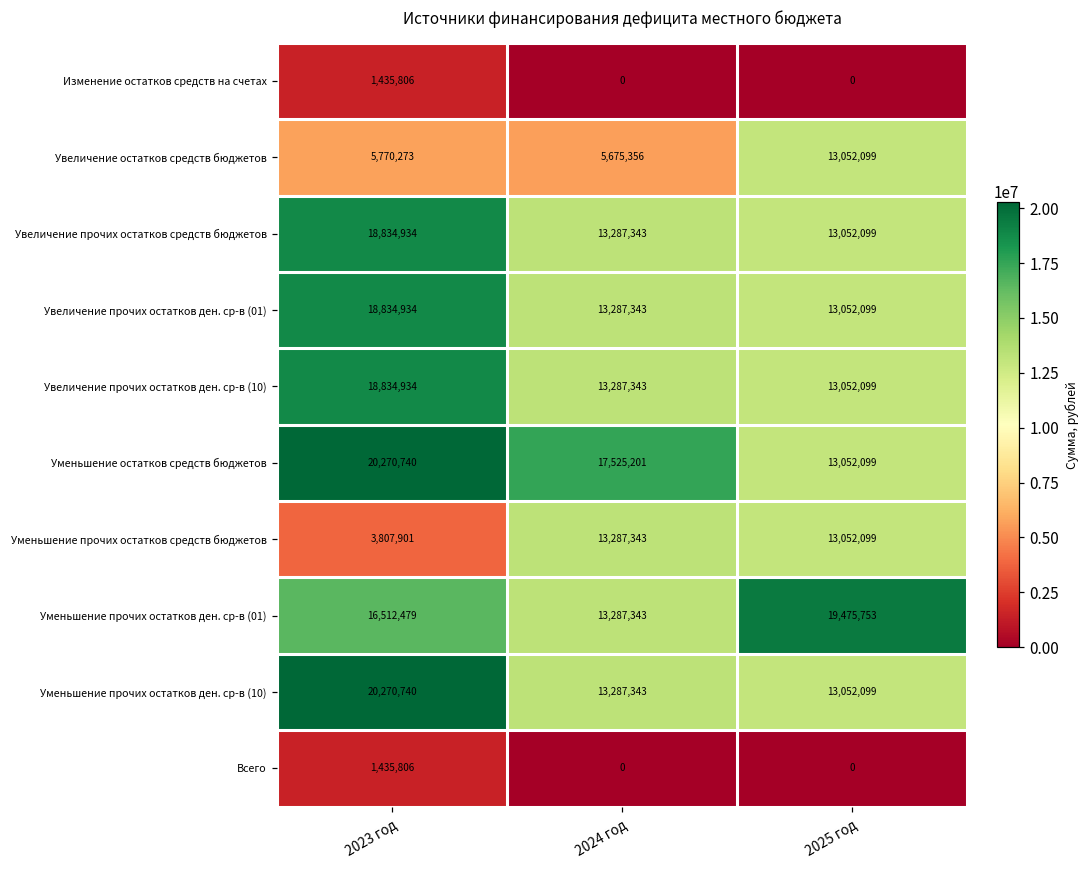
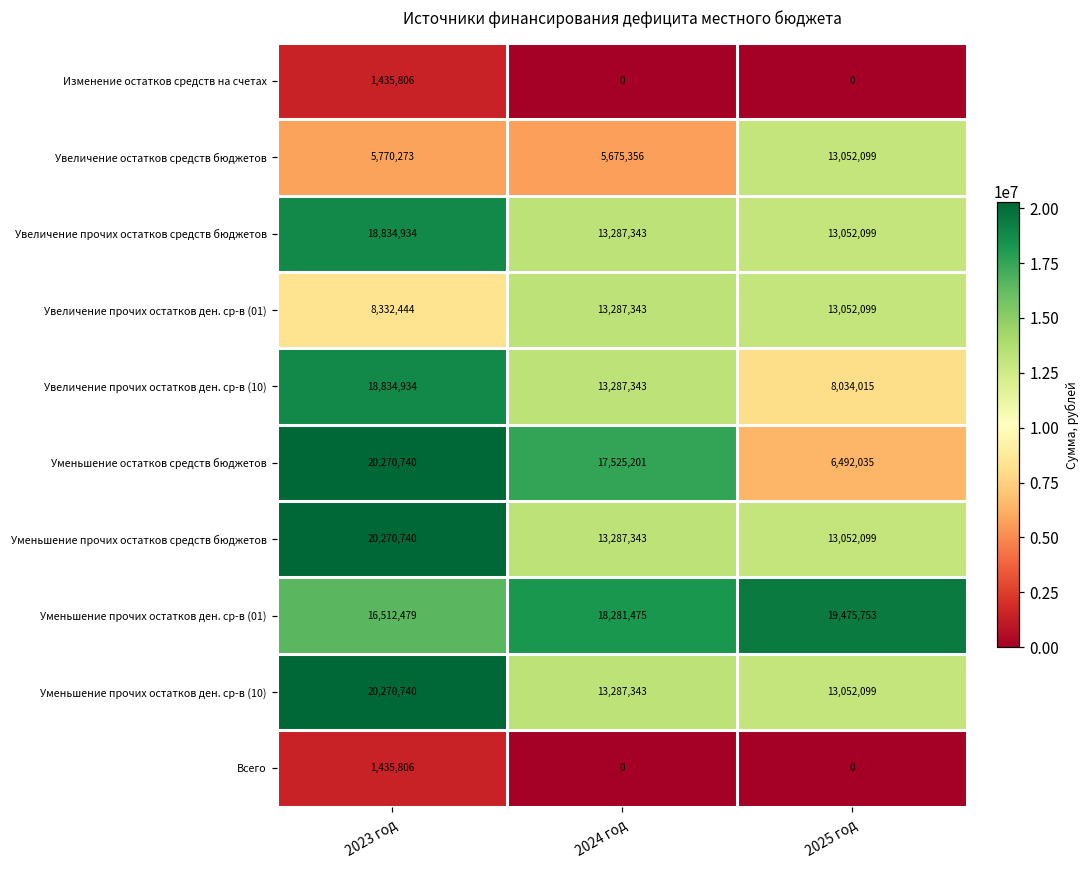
  {
    "Изменение остатков средств на счетах": {
      "2023 год": "1,435,806",
      "2024 год": "0",
      "2025 год": "0"
    },
    "Увеличение остатков средств бюджетов": {
      "2023 год": "5,770,273",
      "2024 год": "5,675,356",
      "2025 год": "13,052,099"
    },
    "Увеличение прочих остатков средств бюджетов": {
      "2023 год": "18,834,934",
      "2024 год": "13,287,343",
      "2025 год": "13,052,099"
    },
    "Увеличение прочих остатков ден. ср-в (01)": {
-     "2023 год": "18,834,934",
+     "2023 год": "8,332,444",
      "2024 год": "13,287,343",
      "2025 год": "13,052,099"
    },
    "Увеличение прочих остатков ден. ср-в (10)": {
      "2023 год": "18,834,934",
      "2024 год": "13,287,343",
-     "2025 год": "13,052,099"
+     "2025 год": "8,034,015"
    },
    "Уменьшение остатков средств бюджетов": {
      "2023 год": "20,270,740",
      "2024 год": "17,525,201",
-     "2025 год": "13,052,099"
+     "2025 год": "6,492,035"
    },
    "Уменьшение прочих остатков средств бюджетов": {
-     "2023 год": "3,807,901",
+     "2023 год": "20,270,740",
      "2024 год": "13,287,343",
      "2025 год": "13,052,099"
    },
    "Уменьшение прочих остатков ден. ср-в (01)": {
      "2023 год": "16,512,479",
-     "2024 год": "13,287,343",
+     "2024 год": "18,281,475",
      "2025 год": "19,475,753"
    },
    "Уменьшение прочих остатков ден. ср-в (10)": {
      "2023 год": "20,270,740",
      "2024 год": "13,287,343",
      "2025 год": "13,052,099"
    },
    "Всего": {
      "2023 год": "1,435,806",
      "2024 год": "0",
      "2025 год": "0"
    }
  }
